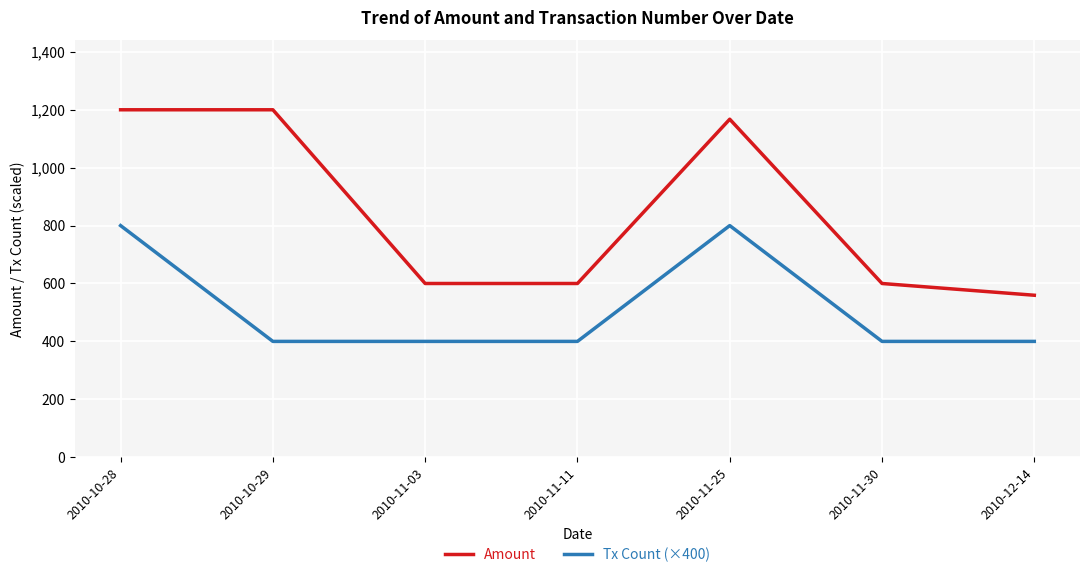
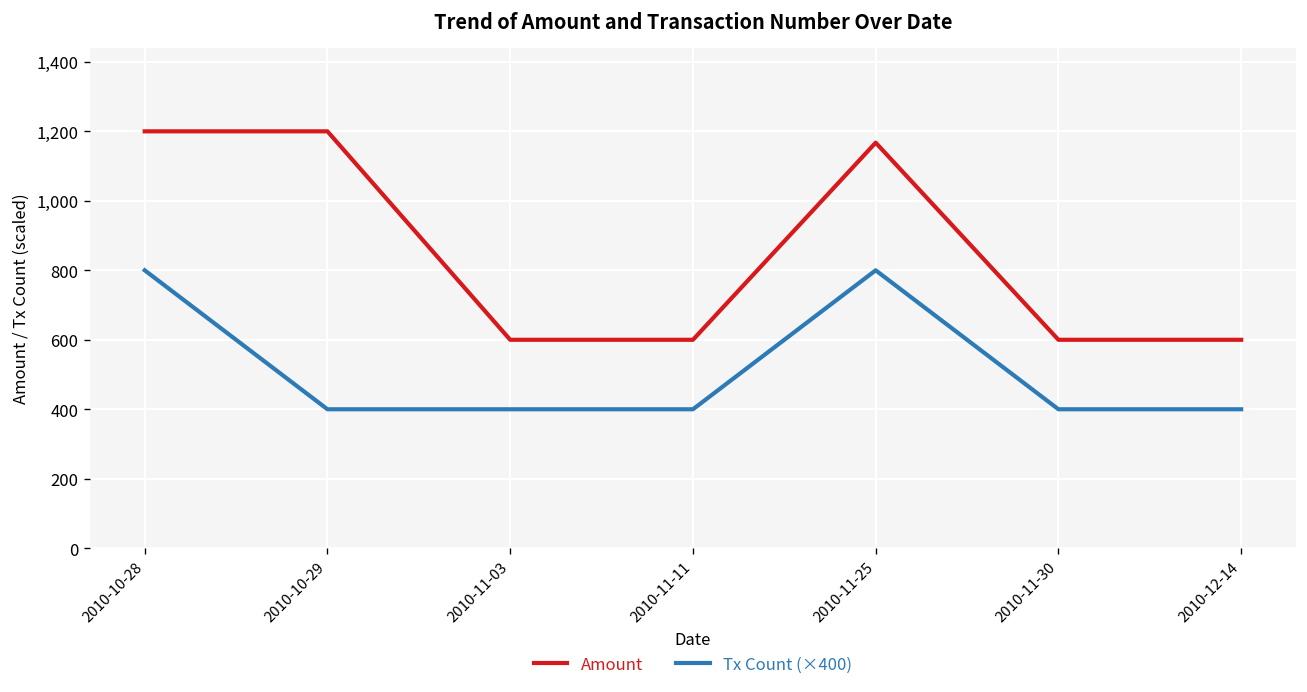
  {
    "Amount": {
      "2010-10-28": "1,200",
      "2010-10-29": "1,200",
      "2010-11-03": "600",
      "2010-11-11": "600",
      "2010-11-25": "1,170",
      "2010-11-30": "600",
-     "2010-12-14": "560"
+     "2010-12-14": "600"
    },
    "Tx Count (×400)": {
      "2010-10-28": "800",
      "2010-10-29": "400",
      "2010-11-03": "400",
      "2010-11-11": "400",
      "2010-11-25": "800",
      "2010-11-30": "400",
      "2010-12-14": "400"
    }
  }
